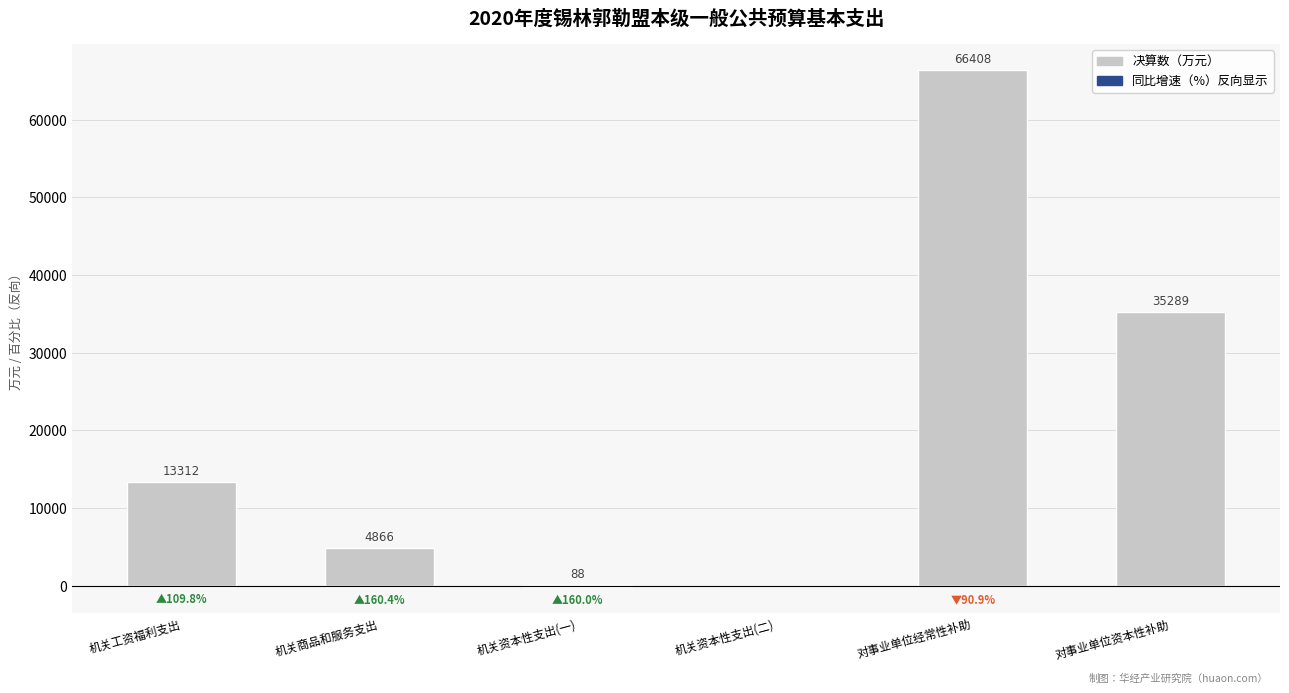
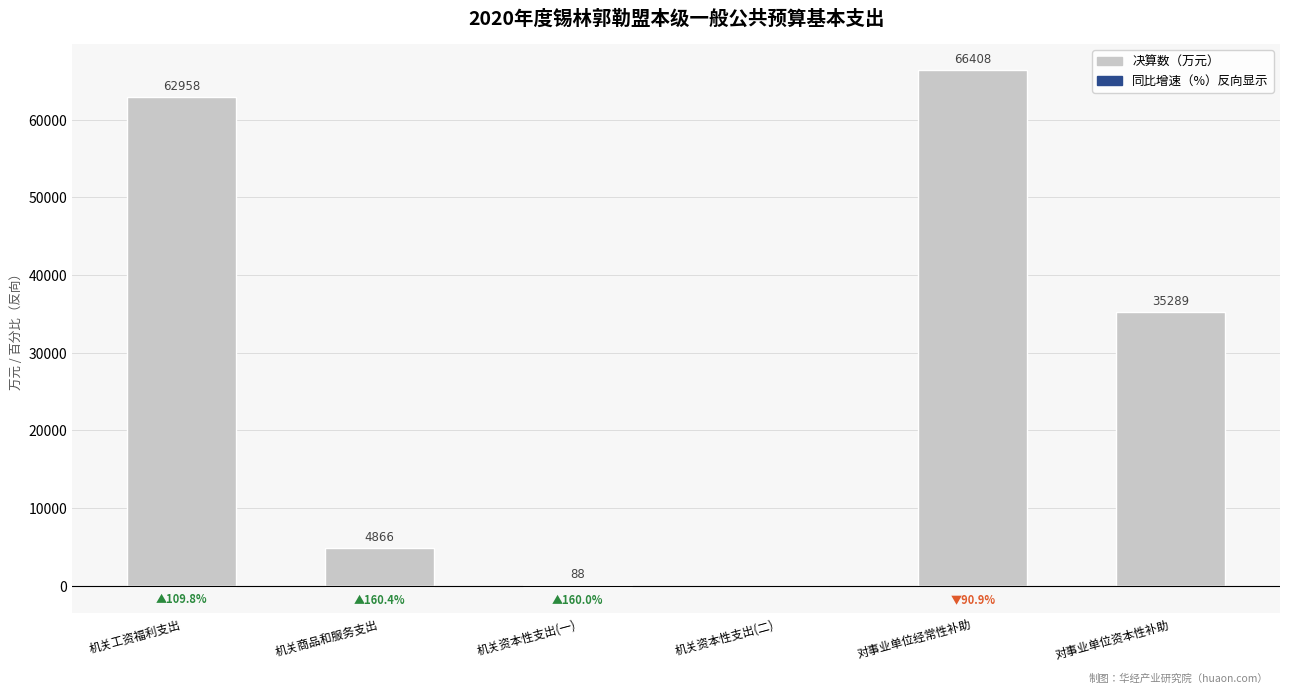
  {
    "决算数（万元）": {
-     "机关工资福利支出": 13312,
+     "机关工资福利支出": 62958,
      "机关商品和服务支出": 4866,
      "机关资本性支出(一)": 88,
      "对事业单位经常性补助": 66408,
      "对事业单位资本性补助": 35289
    }
  }
